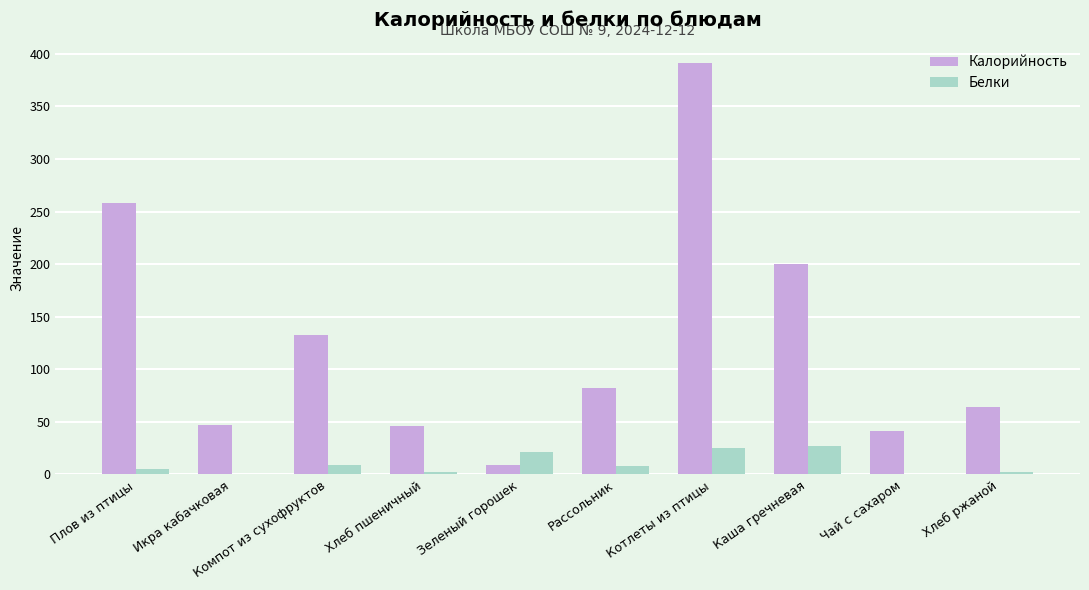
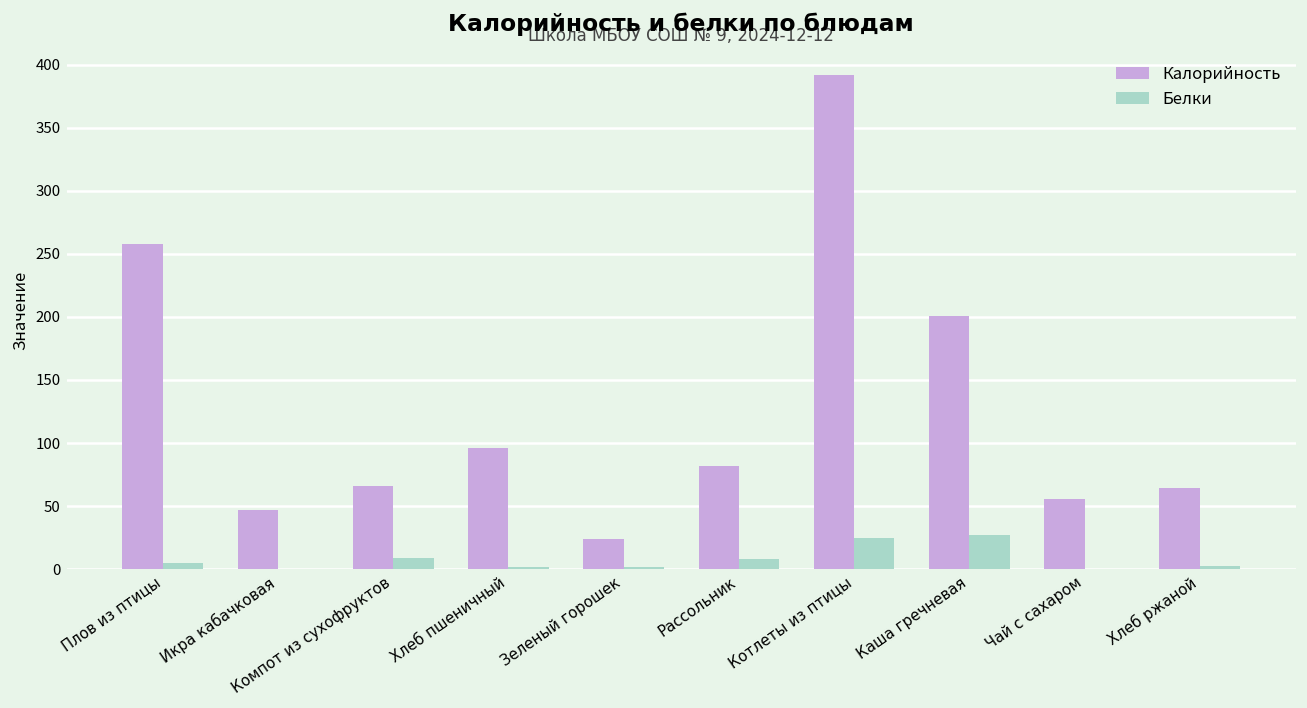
  {
    "Калорийность": {
      "Плов из птицы": 258,
      "Икра кабачковая": 47,
-     "Компот из сухофруктов": 133,
-     "Хлеб пшеничный": 46,
-     "Зеленый горошек": 9,
+     "Компот из сухофруктов": 66,
+     "Хлеб пшеничный": 96,
+     "Зеленый горошек": 24,
      "Рассольник": 82,
      "Каша гречневая": 200,
-     "Чай с сахаром": 41,
+     "Чай с сахаром": 56,
      "Хлеб ржаной": 64
    },
    "Белки": {
      "Плов из птицы": 5,
      "Компот из сухофруктов": 9,
-     "Зеленый горошек": 22,
+     "Зеленый горошек": 2,
      "Рассольник": 8,
      "Котлеты из птицы": 25,
      "Каша гречневая": 27,
      "Хлеб ржаной": 2
    }
  }
